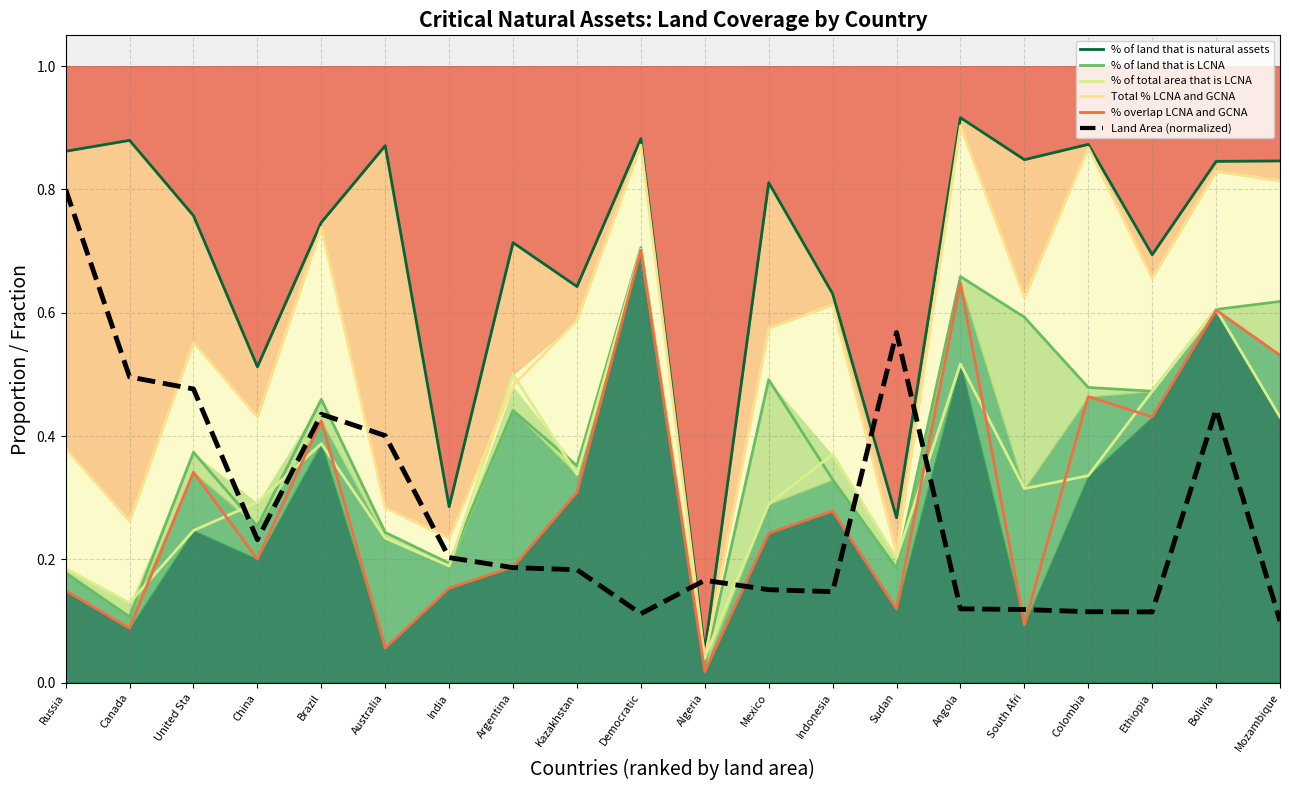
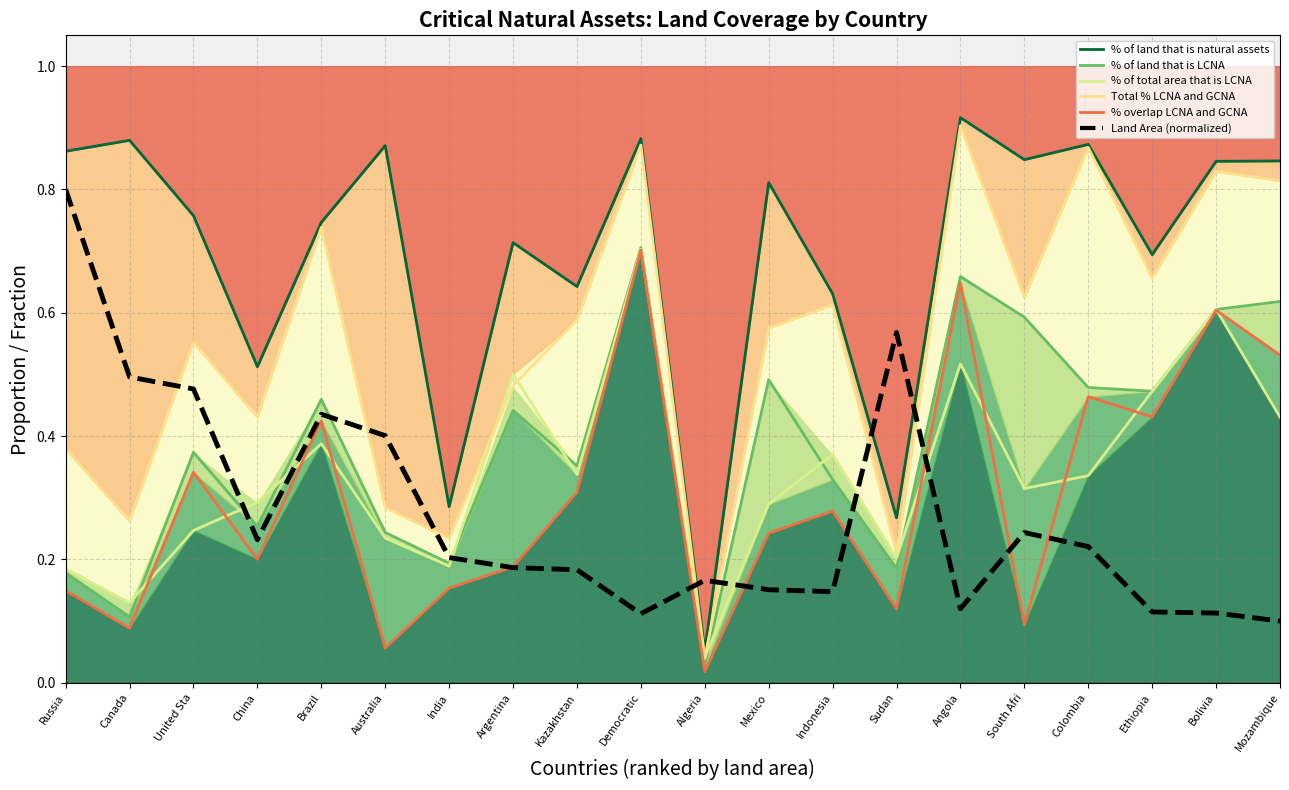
  {
    "Land Area (normalized)": {
      "Russia": 0.80,
      "Canada": 0.50,
      "United Sta": 0.48,
      "China": 0.23,
      "Brazil": 0.44,
      "Australia": 0.40,
      "India": 0.20,
      "Kazakhstan": 0.18,
      "Democratic": 0.11,
      "Algeria": 0.17,
      "Mexico": 0.15,
      "Indonesia": 0.15,
      "Sudan": 0.57,
      "Angola": 0.12,
-     "South Afri": 0.12,
-     "Colombia": 0.12,
+     "South Afri": 0.24,
+     "Colombia": 0.22,
      "Ethiopia": 0.11,
-     "Bolivia": 0.44,
+     "Bolivia": 0.11,
      "Mozambique": 0.10
    }
  }
